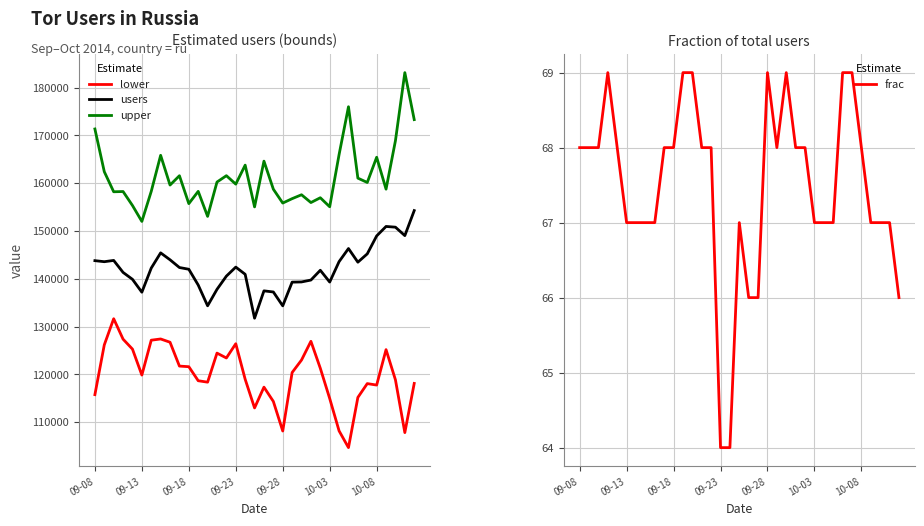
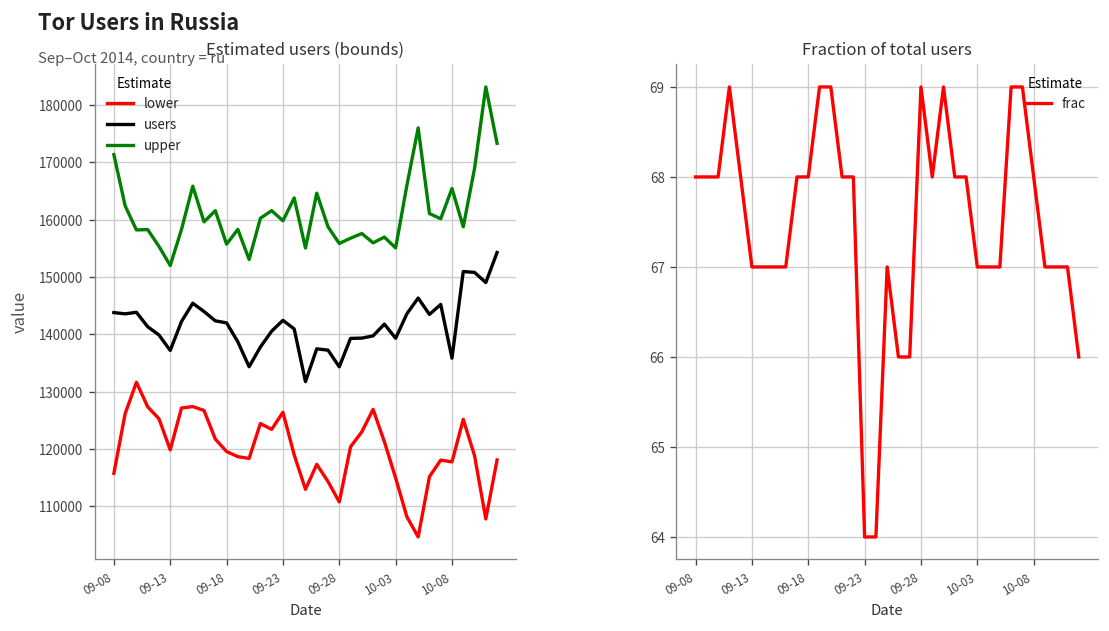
  {
    "Estimated users (bounds)": {
      "lower": {
        "09-08": 116000,
        "09-13": 120000,
-       "09-18": 122000,
+       "09-18": 120000,
        "09-23": 126000,
-       "09-28": 108000,
+       "09-28": 111000,
        "10-03": 115000,
        "10-08": 118000
      },
      "users": {
        "09-08": 144000,
        "09-13": 137000,
        "09-18": 142000,
        "09-23": 142000,
        "09-28": 134000,
        "10-03": 139000,
-       "10-08": 149000
+       "10-08": 136000
      },
      "upper": {
        "09-08": 171000,
        "09-13": 152000,
        "09-18": 156000,
        "09-23": 160000,
        "09-28": 156000,
        "10-03": 155000,
        "10-08": 165000
      }
    },
    "Fraction of total users": {
      "09-08": 68.0,
      "09-13": 67.0,
      "09-18": 68.0,
      "09-23": 64.0,
      "09-28": 69.0,
      "10-03": 67.0,
      "10-08": 68.0
    }
  }
